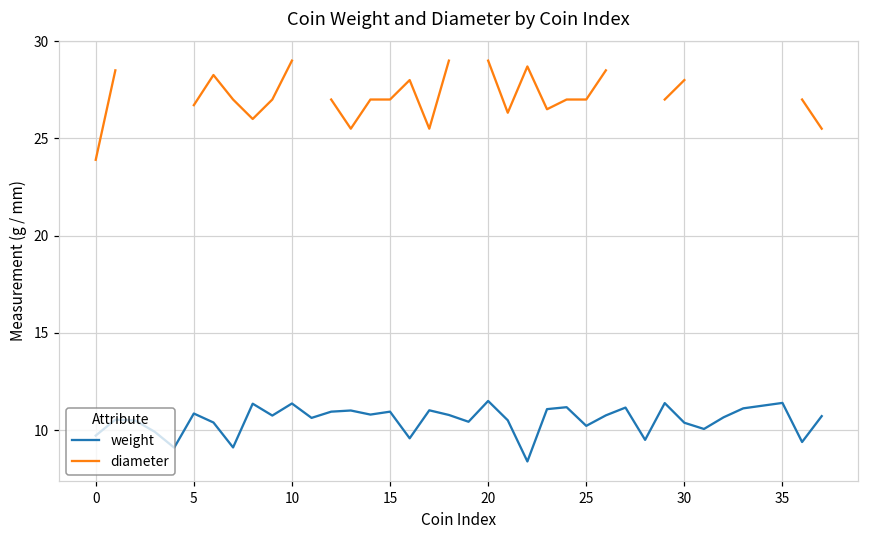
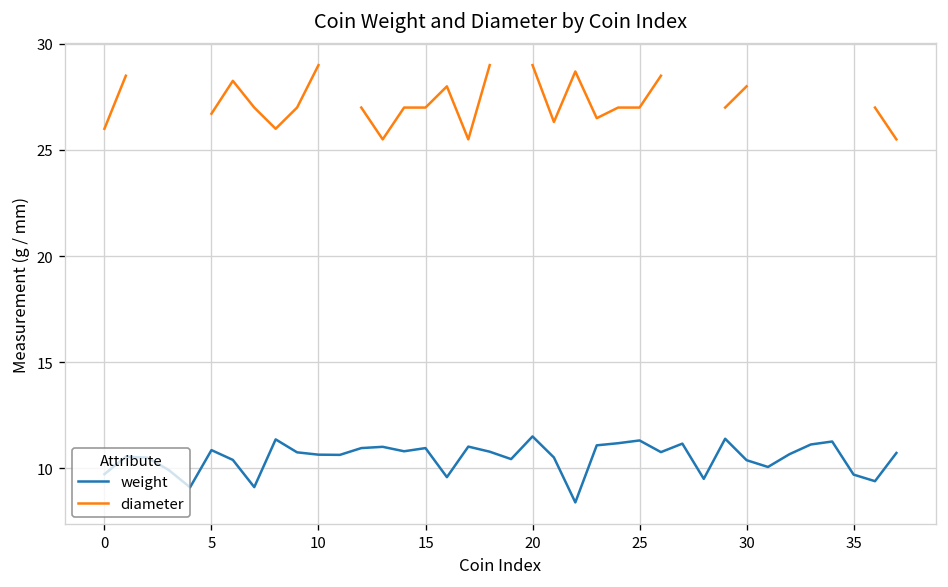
  {
    "weight": {
      "5": 10.9,
-     "10": 11.4,
+     "10": 10.6,
      "15": 11.0,
      "20": 11.5,
-     "25": 10.2,
+     "25": 11.3,
      "30": 10.4,
-     "35": 11.4
+     "35": 9.7
    },
    "diameter": {
-     "0": 23.9,
+     "0": 26.0,
      "5": 26.7,
      "10": 29.0,
      "15": 27.0,
      "20": 29.0,
      "25": 27.0,
      "30": 28.0
    }
  }
